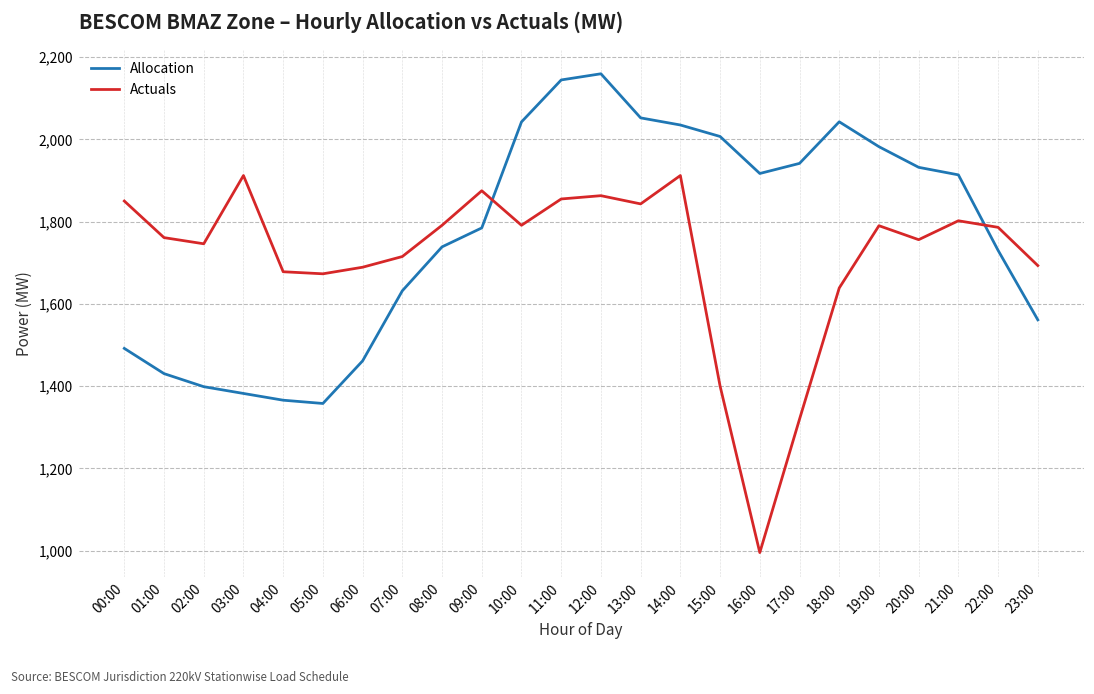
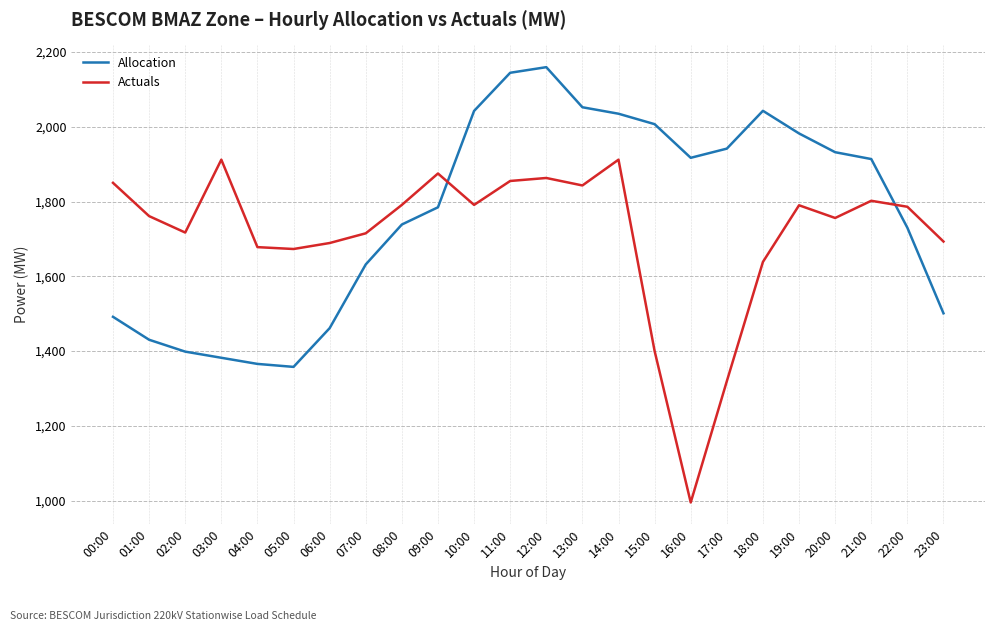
  {
    "Allocation": {
      "00:00": "1,490",
      "01:00": "1,430",
      "02:00": "1,400",
      "03:00": "1,380",
      "04:00": "1,370",
      "05:00": "1,360",
      "06:00": "1,460",
      "07:00": "1,630",
      "08:00": "1,740",
      "09:00": "1,780",
      "10:00": "2,040",
      "11:00": "2,140",
      "12:00": "2,160",
      "13:00": "2,050",
      "14:00": "2,030",
      "15:00": "2,010",
      "16:00": "1,920",
      "17:00": "1,940",
      "18:00": "2,040",
      "19:00": "1,980",
      "20:00": "1,930",
      "21:00": "1,910",
      "22:00": "1,730",
-     "23:00": "1,560"
+     "23:00": "1,500"
    },
    "Actuals": {
      "00:00": "1,850",
      "01:00": "1,760",
-     "02:00": "1,750",
+     "02:00": "1,720",
      "03:00": "1,910",
      "04:00": "1,680",
      "05:00": "1,670",
      "06:00": "1,690",
      "07:00": "1,720",
      "08:00": "1,790",
      "09:00": "1,880",
      "10:00": "1,790",
      "11:00": "1,860",
      "12:00": "1,860",
      "13:00": "1,840",
      "14:00": "1,910",
      "15:00": "1,400",
      "16:00": "1,000",
      "17:00": "1,320",
      "18:00": "1,640",
      "19:00": "1,790",
      "20:00": "1,760",
      "21:00": "1,800",
      "22:00": "1,790",
      "23:00": "1,690"
    }
  }
